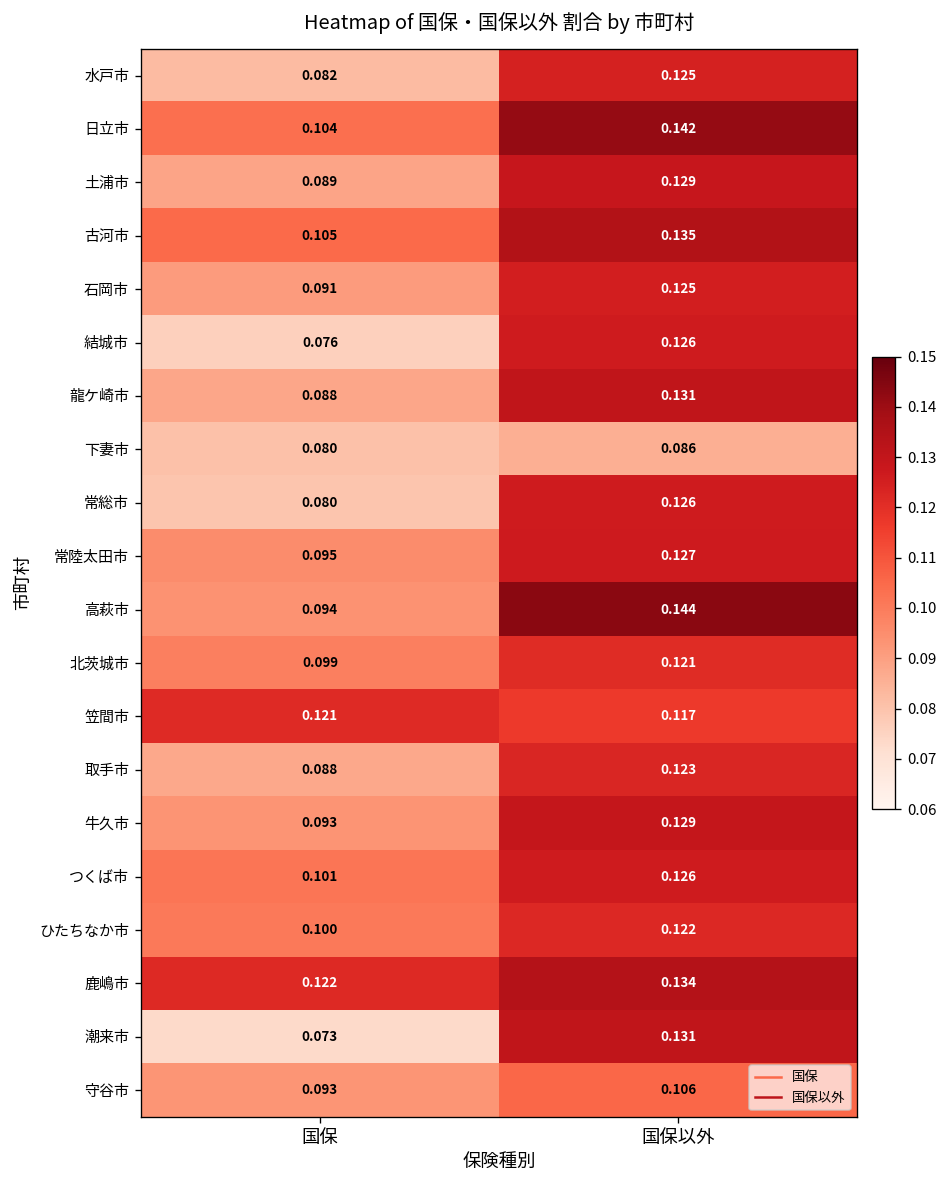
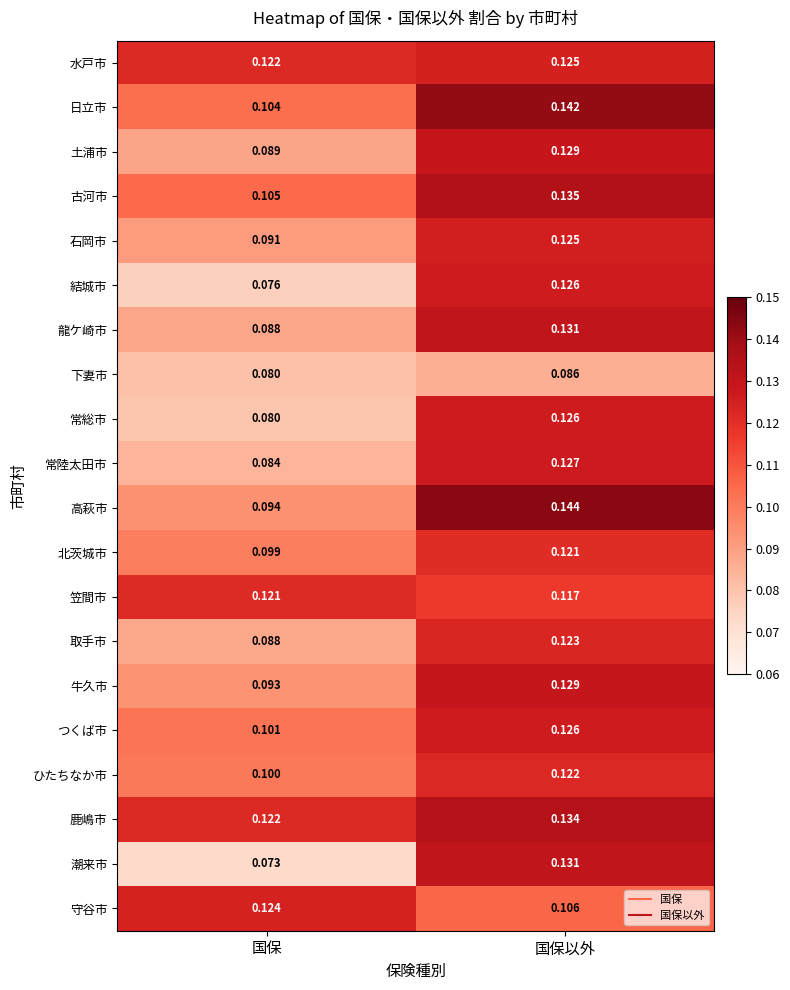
  {
    "水戸市": {
-     "国保": 0.082,
+     "国保": 0.122,
      "国保以外": 0.125
    },
    "日立市": {
      "国保": 0.104,
      "国保以外": 0.142
    },
    "土浦市": {
      "国保": 0.089,
      "国保以外": 0.129
    },
    "古河市": {
      "国保": 0.105,
      "国保以外": 0.135
    },
    "石岡市": {
      "国保": 0.091,
      "国保以外": 0.125
    },
    "結城市": {
      "国保": 0.076,
      "国保以外": 0.126
    },
    "龍ケ崎市": {
      "国保": 0.088,
      "国保以外": 0.131
    },
    "下妻市": {
      "国保": 0.080,
      "国保以外": 0.086
    },
    "常総市": {
      "国保": 0.080,
      "国保以外": 0.126
    },
    "常陸太田市": {
-     "国保": 0.095,
+     "国保": 0.084,
      "国保以外": 0.127
    },
    "高萩市": {
      "国保": 0.094,
      "国保以外": 0.144
    },
    "北茨城市": {
      "国保": 0.099,
      "国保以外": 0.121
    },
    "笠間市": {
      "国保": 0.121,
      "国保以外": 0.117
    },
    "取手市": {
      "国保": 0.088,
      "国保以外": 0.123
    },
    "牛久市": {
      "国保": 0.093,
      "国保以外": 0.129
    },
    "つくば市": {
      "国保": 0.101,
      "国保以外": 0.126
    },
    "ひたちなか市": {
      "国保": 0.100,
      "国保以外": 0.122
    },
    "鹿嶋市": {
      "国保": 0.122,
      "国保以外": 0.134
    },
    "潮来市": {
      "国保": 0.073,
      "国保以外": 0.131
    },
    "守谷市": {
-     "国保": 0.093,
+     "国保": 0.124,
      "国保以外": 0.106
    }
  }
